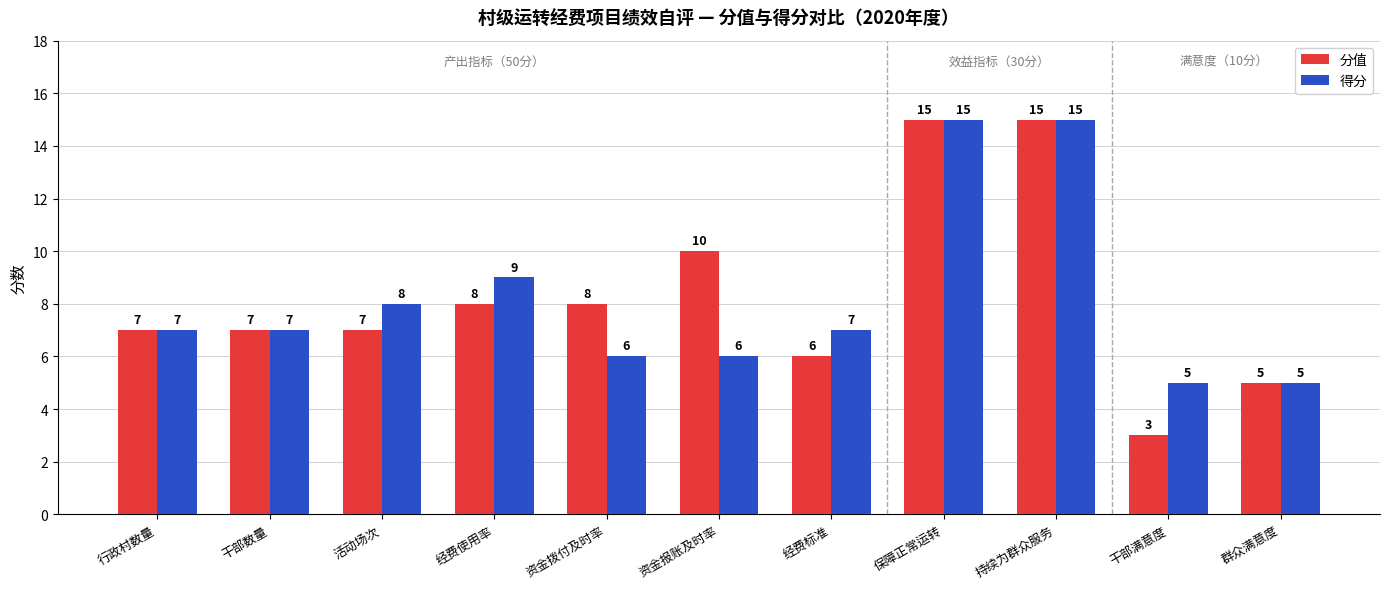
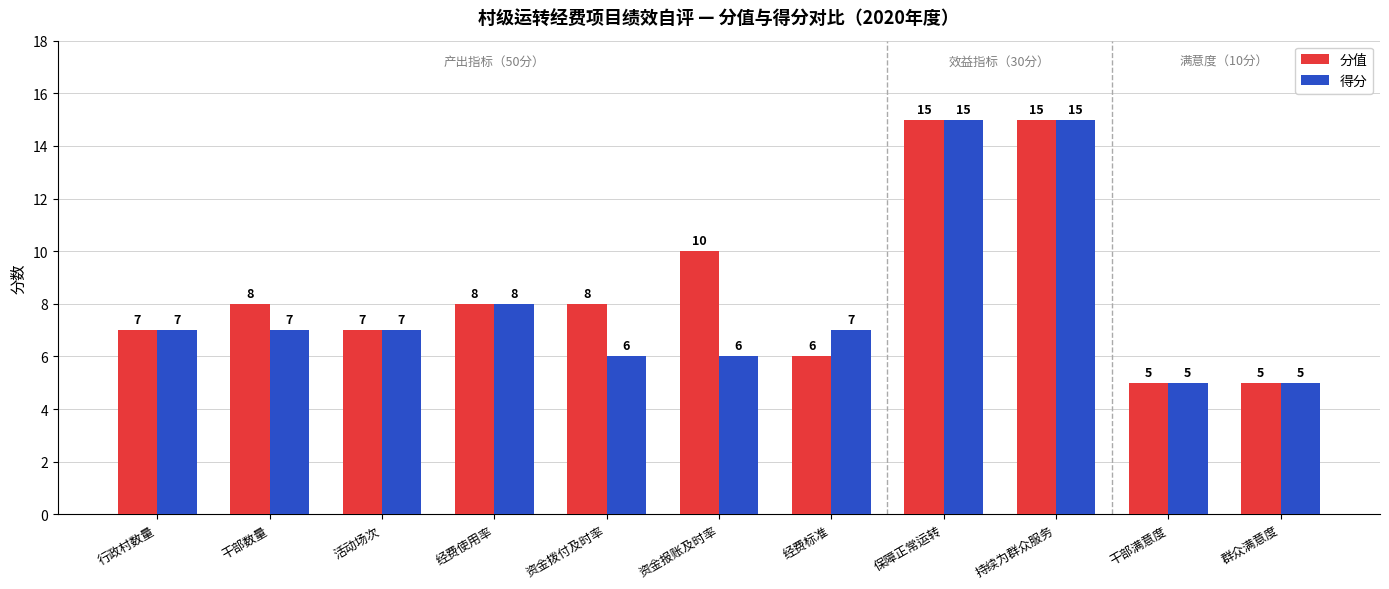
  {
    "分值": {
      "行政村数量": 7,
-     "干部数量": 7,
+     "干部数量": 8,
      "活动场次": 7,
      "经费使用率": 8,
      "资金拨付及时率": 8,
      "资金报账及时率": 10,
      "经费标准": 6,
      "保障正常运转": 15,
      "持续为群众服务": 15,
-     "干部满意度": 3,
+     "干部满意度": 5,
      "群众满意度": 5
    },
    "得分": {
      "行政村数量": 7,
      "干部数量": 7,
-     "活动场次": 8,
-     "经费使用率": 9,
+     "活动场次": 7,
+     "经费使用率": 8,
      "资金拨付及时率": 6,
      "资金报账及时率": 6,
      "经费标准": 7,
      "保障正常运转": 15,
      "持续为群众服务": 15,
      "干部满意度": 5,
      "群众满意度": 5
    }
  }
